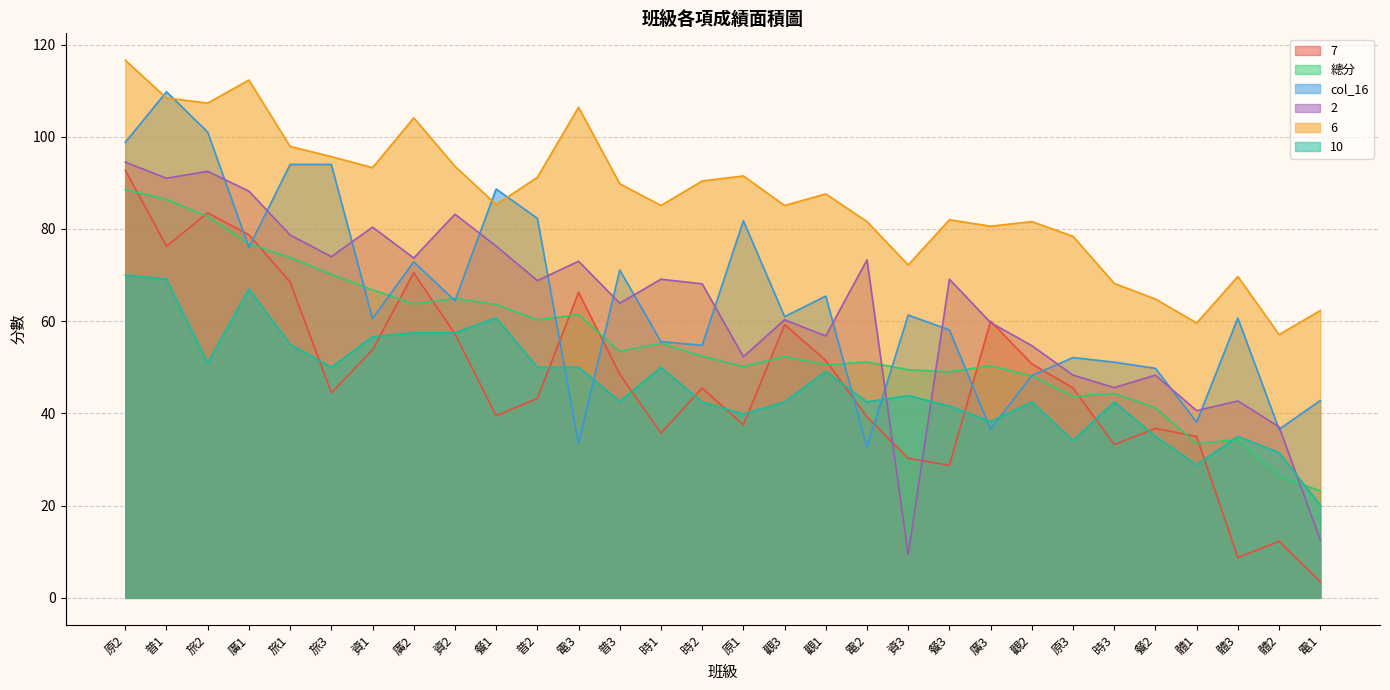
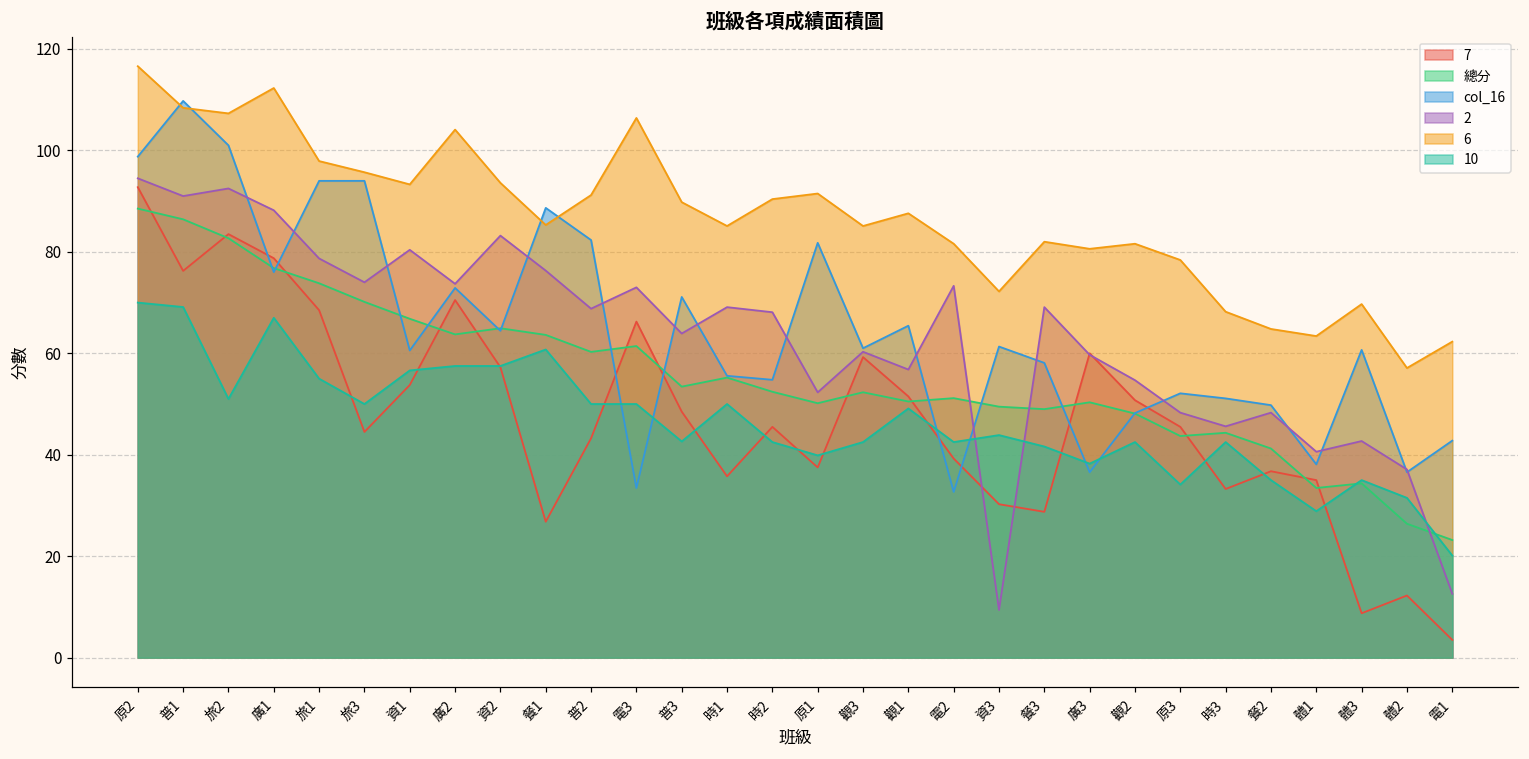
  {
    "7": {
      "原2": 93,
      "普1": 76,
      "旅2": 84,
      "廣1": 79,
      "旅1": 69,
      "旅3": 45,
      "資1": 54,
      "廣2": 71,
-     "餐1": 40,
+     "餐1": 27,
      "普2": 43,
      "電3": 66,
      "普3": 49,
      "時1": 36,
      "時2": 46,
      "原1": 38,
      "觀3": 59,
      "觀1": 52,
      "電2": 39,
      "資3": 30,
      "餐3": 29,
      "觀2": 51,
      "原3": 46,
      "時3": 33,
      "餐2": 37,
      "體1": 35,
      "體3": 9,
      "體2": 12,
      "電1": 4
    },
    "2": {
      "原2": 95,
      "普1": 91,
      "旅2": 93,
      "廣1": 88,
      "旅1": 79,
      "旅3": 74,
      "資1": 80,
      "廣2": 74,
      "資2": 83,
      "餐1": 76,
      "普2": 69,
      "電3": 73,
      "普3": 64,
      "時1": 69,
      "時2": 68,
      "原1": 52,
      "觀3": 60,
      "觀1": 57,
      "電2": 73,
      "資3": 9,
      "餐3": 69,
      "觀2": 55,
      "原3": 48,
      "時3": 46,
      "餐2": 48,
      "體1": 41,
      "體3": 43,
      "電1": 13
    },
    "6": {
      "原2": 117,
      "普1": 108,
      "旅2": 107,
      "廣1": 112,
      "旅1": 98,
      "旅3": 96,
      "資1": 93,
      "廣2": 104,
      "資2": 94,
      "餐1": 85,
      "普2": 91,
      "電3": 106,
      "普3": 90,
      "時1": 85,
      "時2": 90,
      "原1": 92,
      "觀3": 85,
      "觀1": 88,
      "電2": 82,
      "資3": 72,
      "餐3": 82,
      "廣3": 81,
      "觀2": 82,
      "原3": 78,
      "時3": 68,
      "餐2": 65,
-     "體1": 60,
+     "體1": 63,
      "體3": 70,
      "體2": 57,
      "電1": 62
    }
  }
